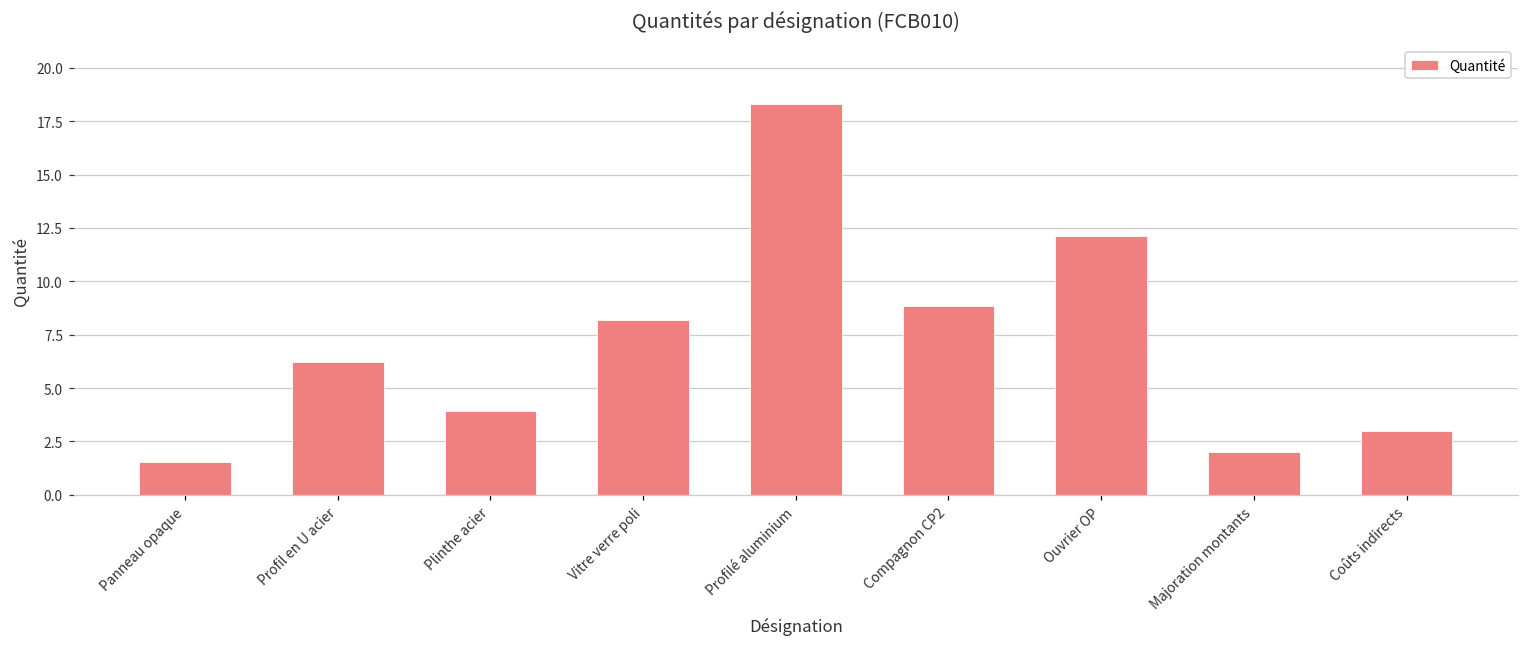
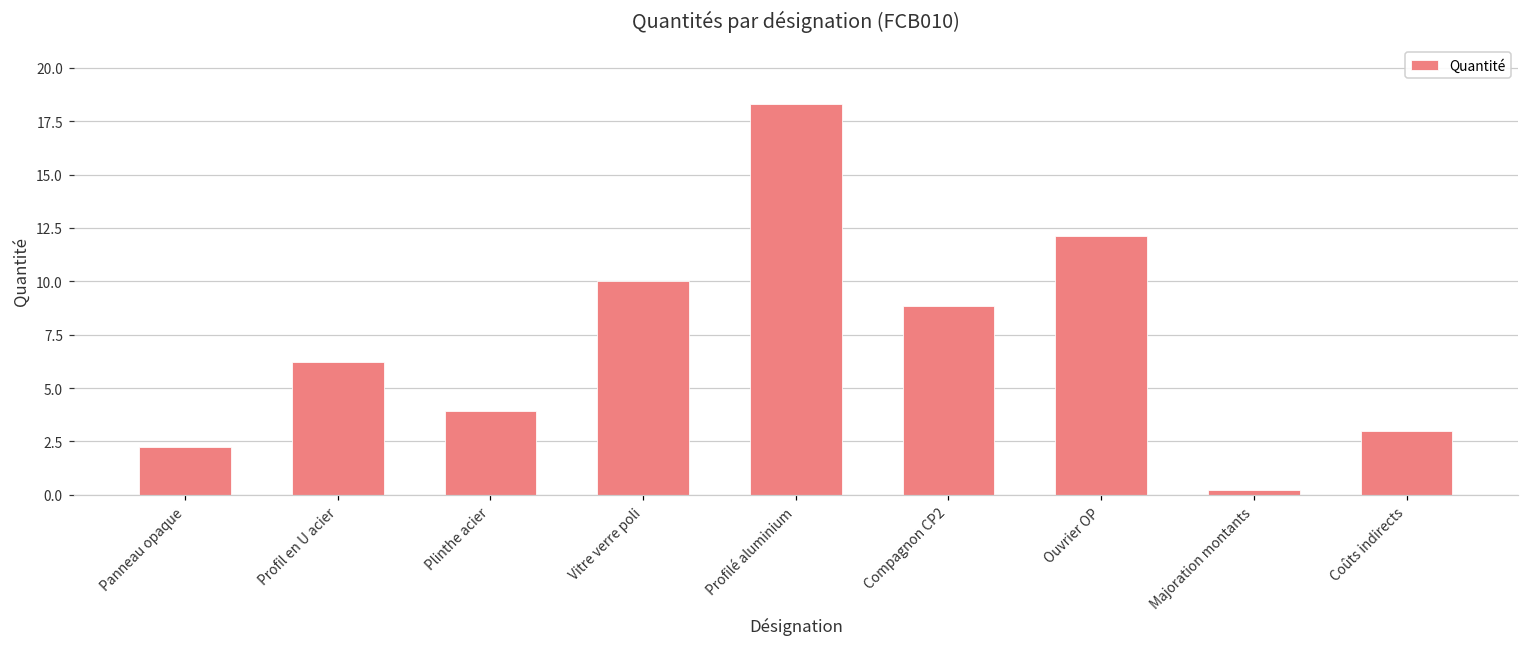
  {
-   "Panneau opaque": 1.6,
+   "Panneau opaque": 2.3,
    "Profil en U acier": 6.2,
    "Plinthe acier": 3.9,
-   "Vitre verre poli": 8.2,
+   "Vitre verre poli": 10.0,
    "Profilé aluminium": 18.3,
    "Compagnon CP2": 8.9,
    "Ouvrier OP": 12.1,
-   "Majoration montants": 2.0,
+   "Majoration montants": 0.2,
    "Coûts indirects": 3.0
  }
